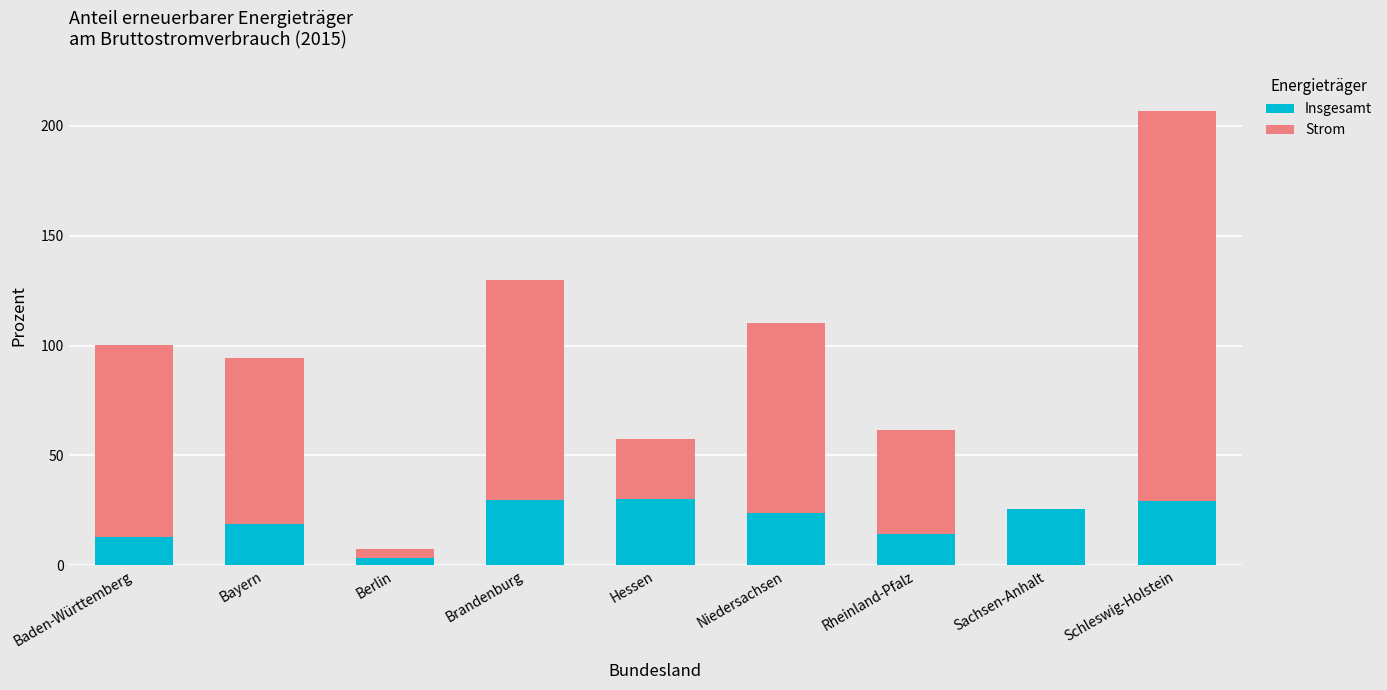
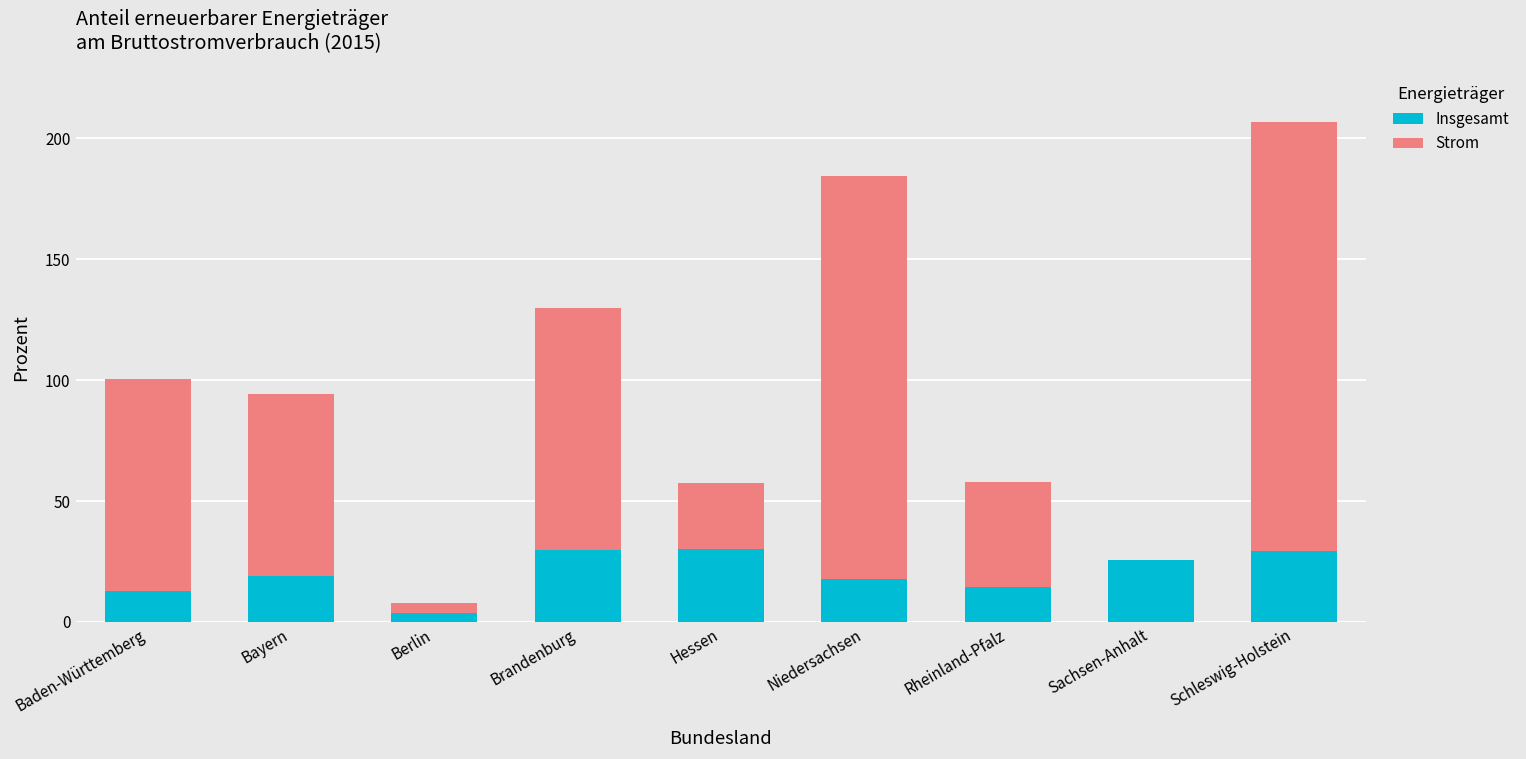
  {
    "Insgesamt": {
      "Baden-Württemberg": 13,
      "Bayern": 19,
      "Berlin": 4,
      "Brandenburg": 30,
      "Hessen": 30,
-     "Niedersachsen": 24,
+     "Niedersachsen": 18,
      "Rheinland-Pfalz": 14,
      "Sachsen-Anhalt": 26,
      "Schleswig-Holstein": 30
    },
    "Strom": {
      "Baden-Württemberg": 87,
      "Bayern": 75,
      "Berlin": 4,
      "Brandenburg": 100,
      "Hessen": 28,
-     "Niedersachsen": 86,
-     "Rheinland-Pfalz": 47,
+     "Niedersachsen": 167,
+     "Rheinland-Pfalz": 44,
      "Sachsen-Anhalt": 0,
      "Schleswig-Holstein": 177
    }
  }
